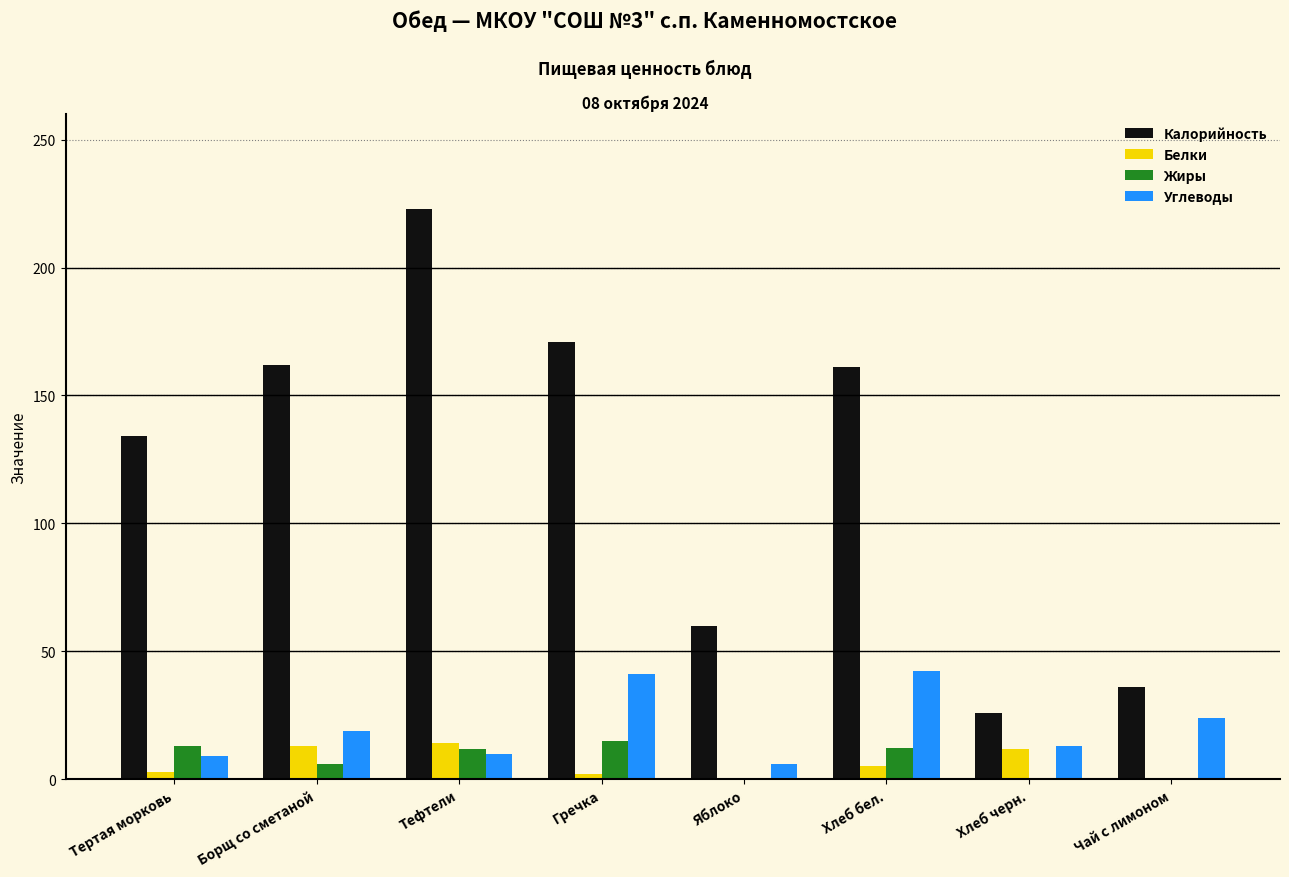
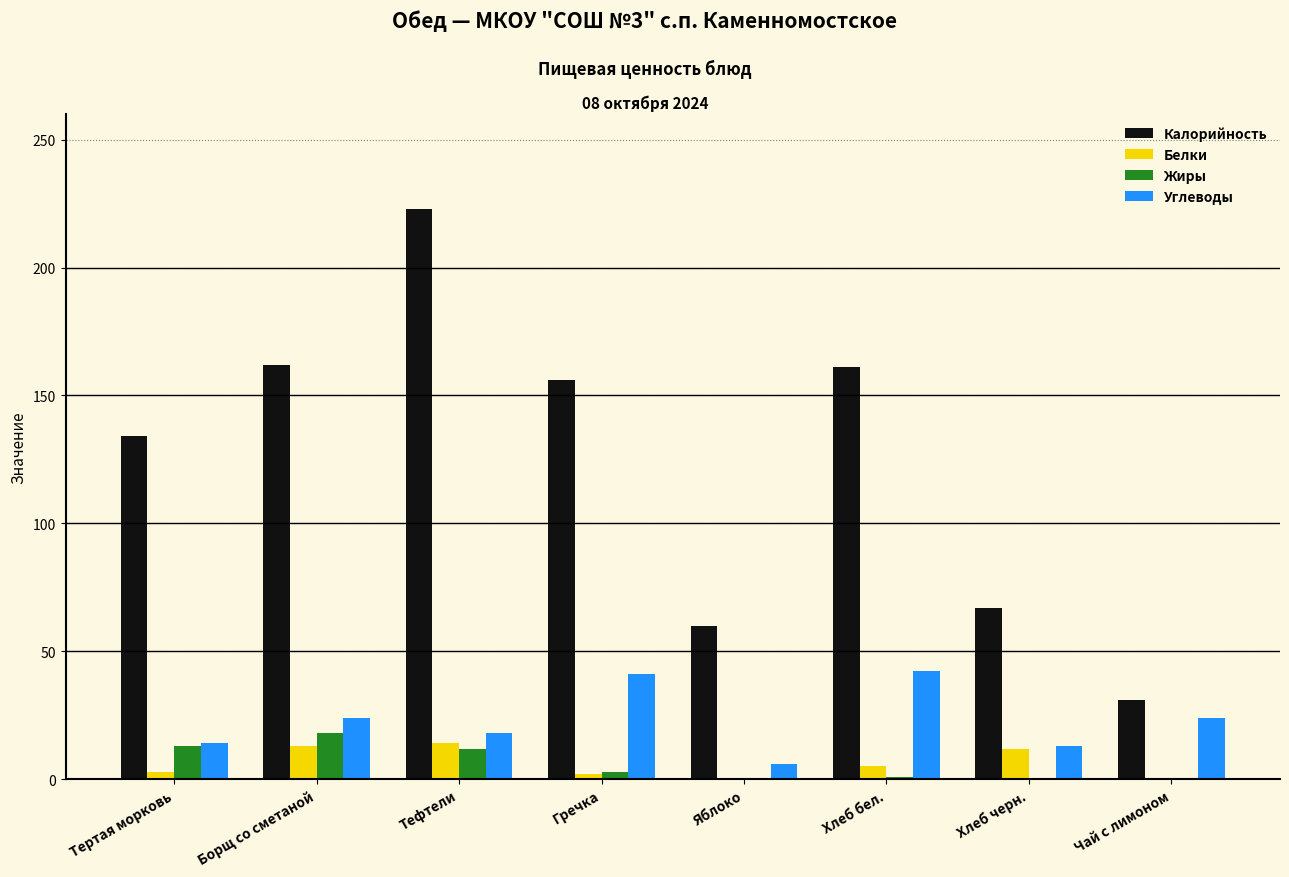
  {
    "Калорийность": {
      "Тертая морковь": 134,
      "Борщ со сметаной": 162,
      "Тефтели": 223,
-     "Гречка": 171,
+     "Гречка": 156,
      "Яблоко": 60,
      "Хлеб бел.": 161,
-     "Хлеб черн.": 26,
-     "Чай с лимоном": 36
+     "Хлеб черн.": 67,
+     "Чай с лимоном": 31
    },
    "Белки": {
      "Тертая морковь": 3,
      "Борщ со сметаной": 13,
      "Тефтели": 14,
      "Гречка": 2,
      "Яблоко": 0,
      "Хлеб бел.": 5,
      "Хлеб черн.": 12,
      "Чай с лимоном": 0
    },
    "Жиры": {
      "Тертая морковь": 13,
-     "Борщ со сметаной": 6,
+     "Борщ со сметаной": 18,
      "Тефтели": 12,
-     "Гречка": 15,
+     "Гречка": 3,
      "Яблоко": 0,
-     "Хлеб бел.": 12,
+     "Хлеб бел.": 1,
      "Хлеб черн.": 0,
      "Чай с лимоном": 0
    },
    "Углеводы": {
-     "Тертая морковь": 9,
-     "Борщ со сметаной": 19,
-     "Тефтели": 10,
+     "Тертая морковь": 14,
+     "Борщ со сметаной": 24,
+     "Тефтели": 18,
      "Гречка": 41,
      "Яблоко": 6,
      "Хлеб бел.": 43,
      "Хлеб черн.": 13,
      "Чай с лимоном": 24
    }
  }
